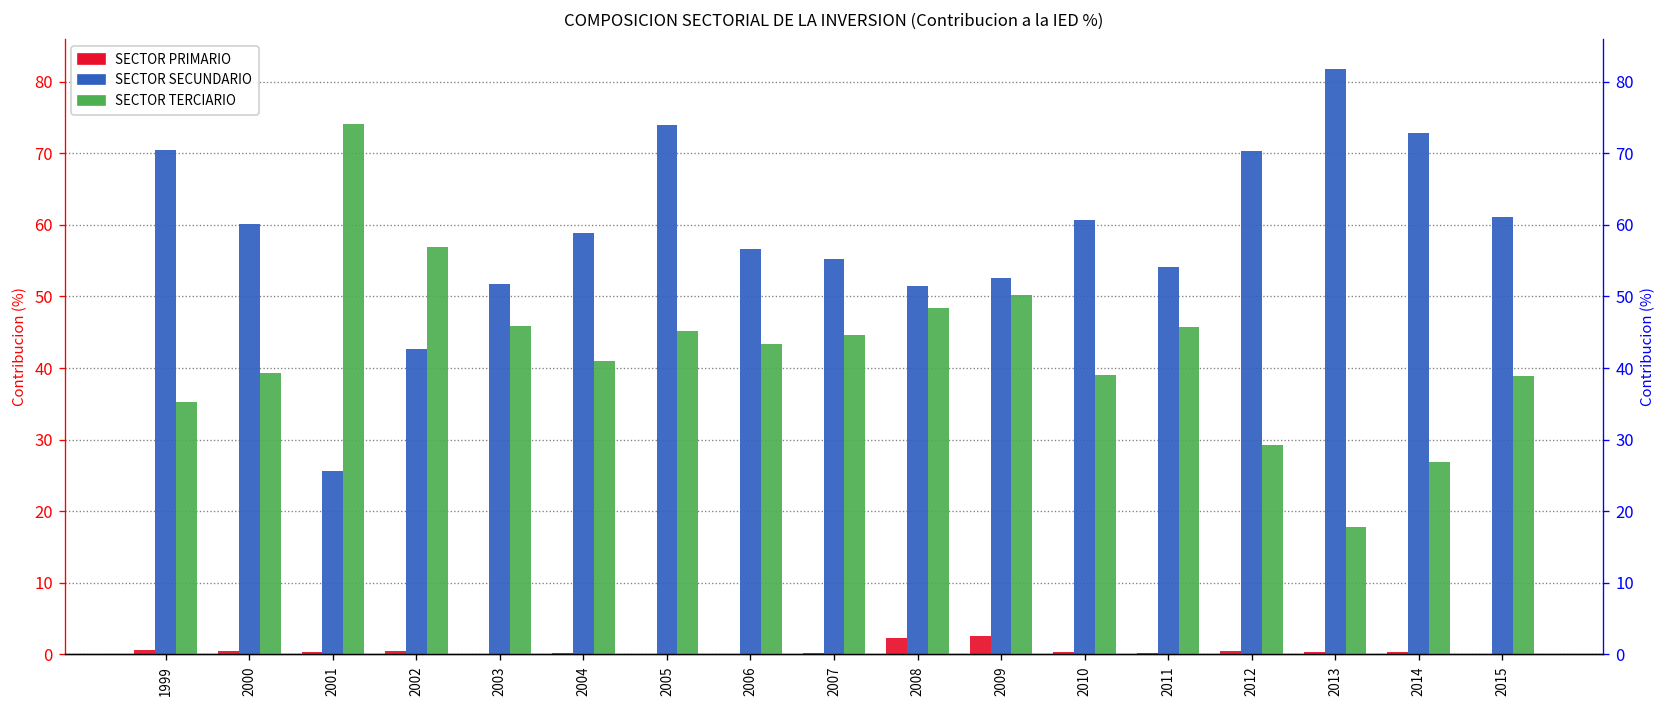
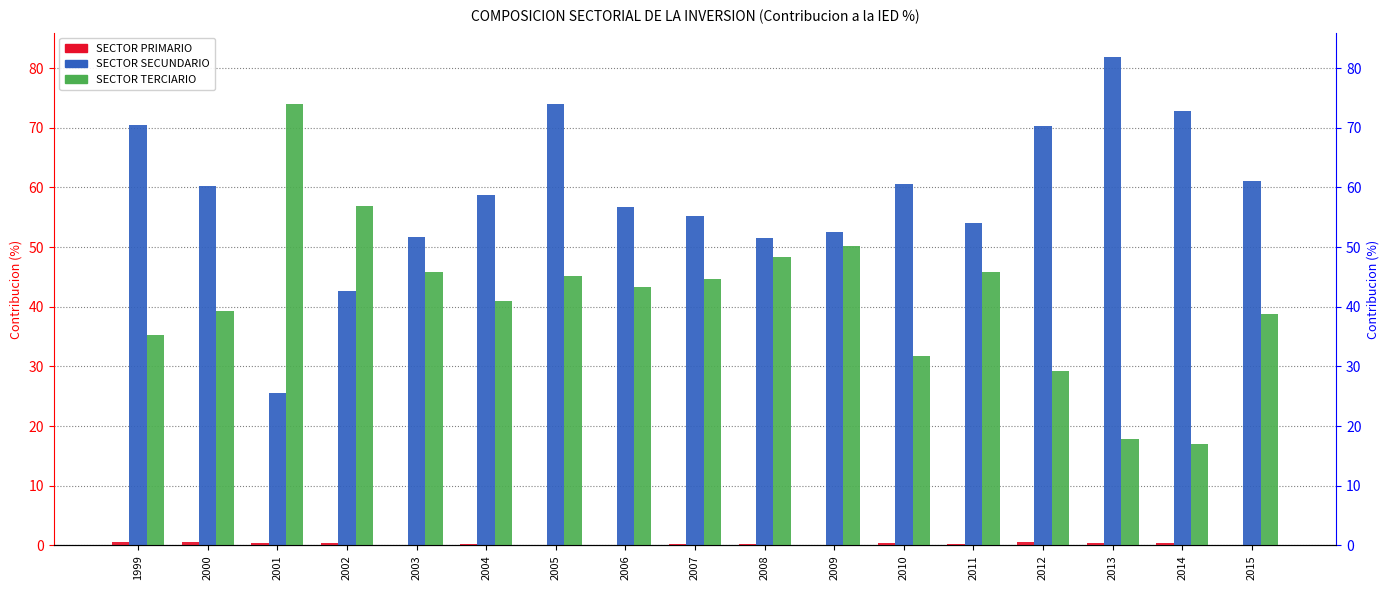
  {
    "SECTOR PRIMARIO": {
      "1999": 1,
      "2000": 1,
      "2002": 0,
-     "2008": 2,
-     "2009": 3,
+     "2008": 0,
+     "2009": 0,
      "2012": 1
    },
    "SECTOR SECUNDARIO": {
      "1999": 71,
      "2000": 60,
      "2001": 26,
      "2002": 43,
      "2003": 52,
      "2004": 59,
      "2005": 74,
      "2006": 57,
      "2007": 55,
      "2008": 51,
      "2009": 53,
      "2010": 61,
      "2011": 54,
      "2012": 70,
      "2013": 82,
      "2014": 73,
      "2015": 61
    },
    "SECTOR TERCIARIO": {
      "1999": 35,
      "2000": 39,
      "2001": 74,
      "2002": 57,
      "2003": 46,
      "2004": 41,
      "2005": 45,
      "2006": 43,
      "2007": 45,
      "2008": 48,
      "2009": 50,
-     "2010": 39,
+     "2010": 32,
      "2011": 46,
      "2012": 29,
      "2013": 18,
-     "2014": 27,
+     "2014": 17,
      "2015": 39
    }
  }
